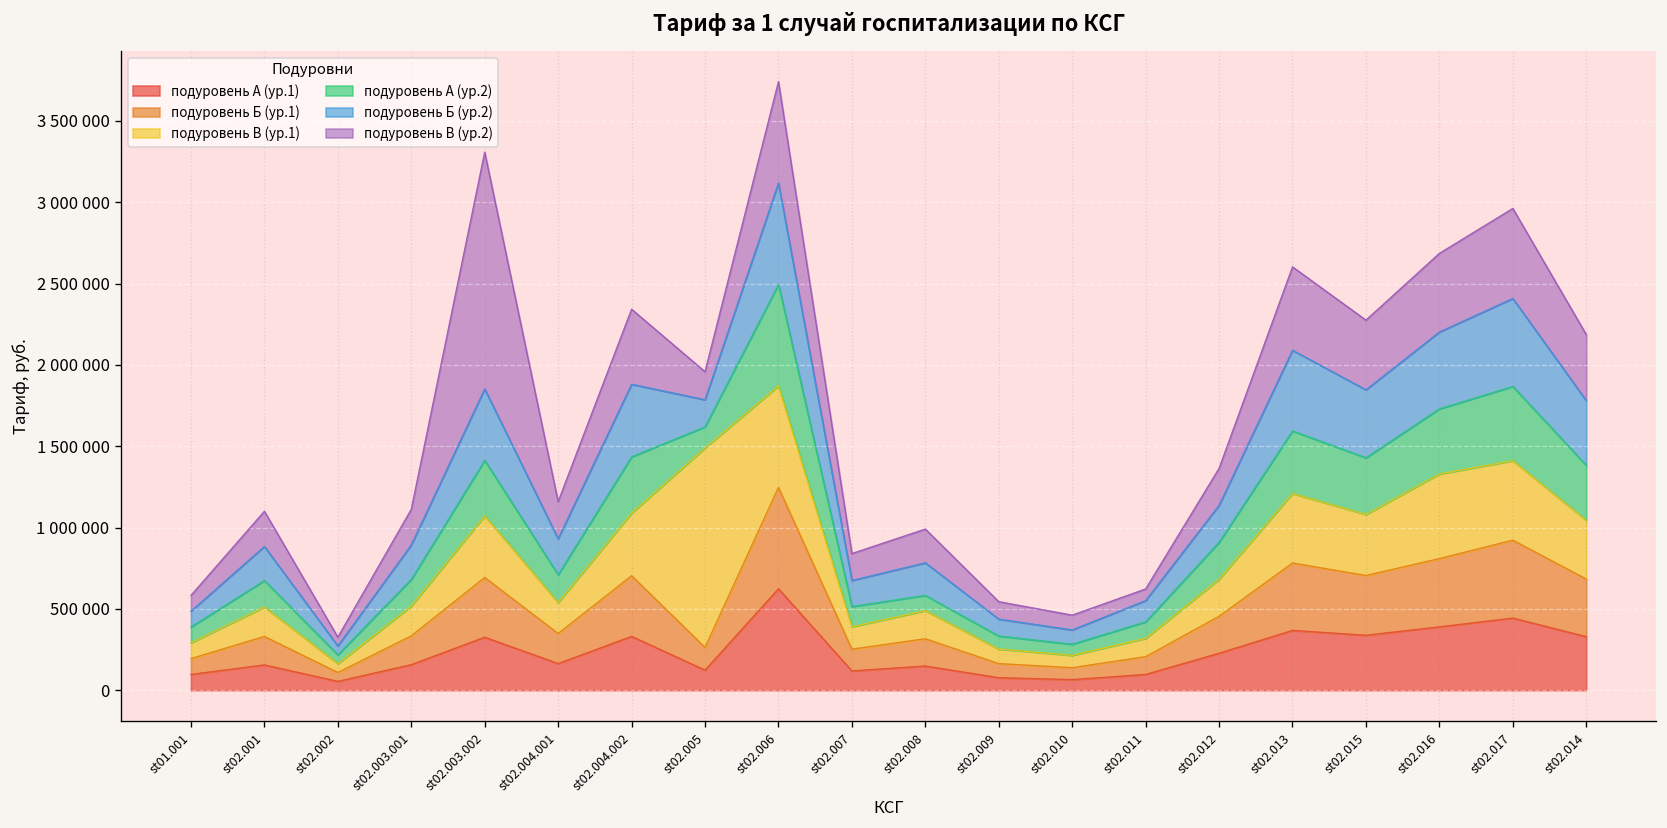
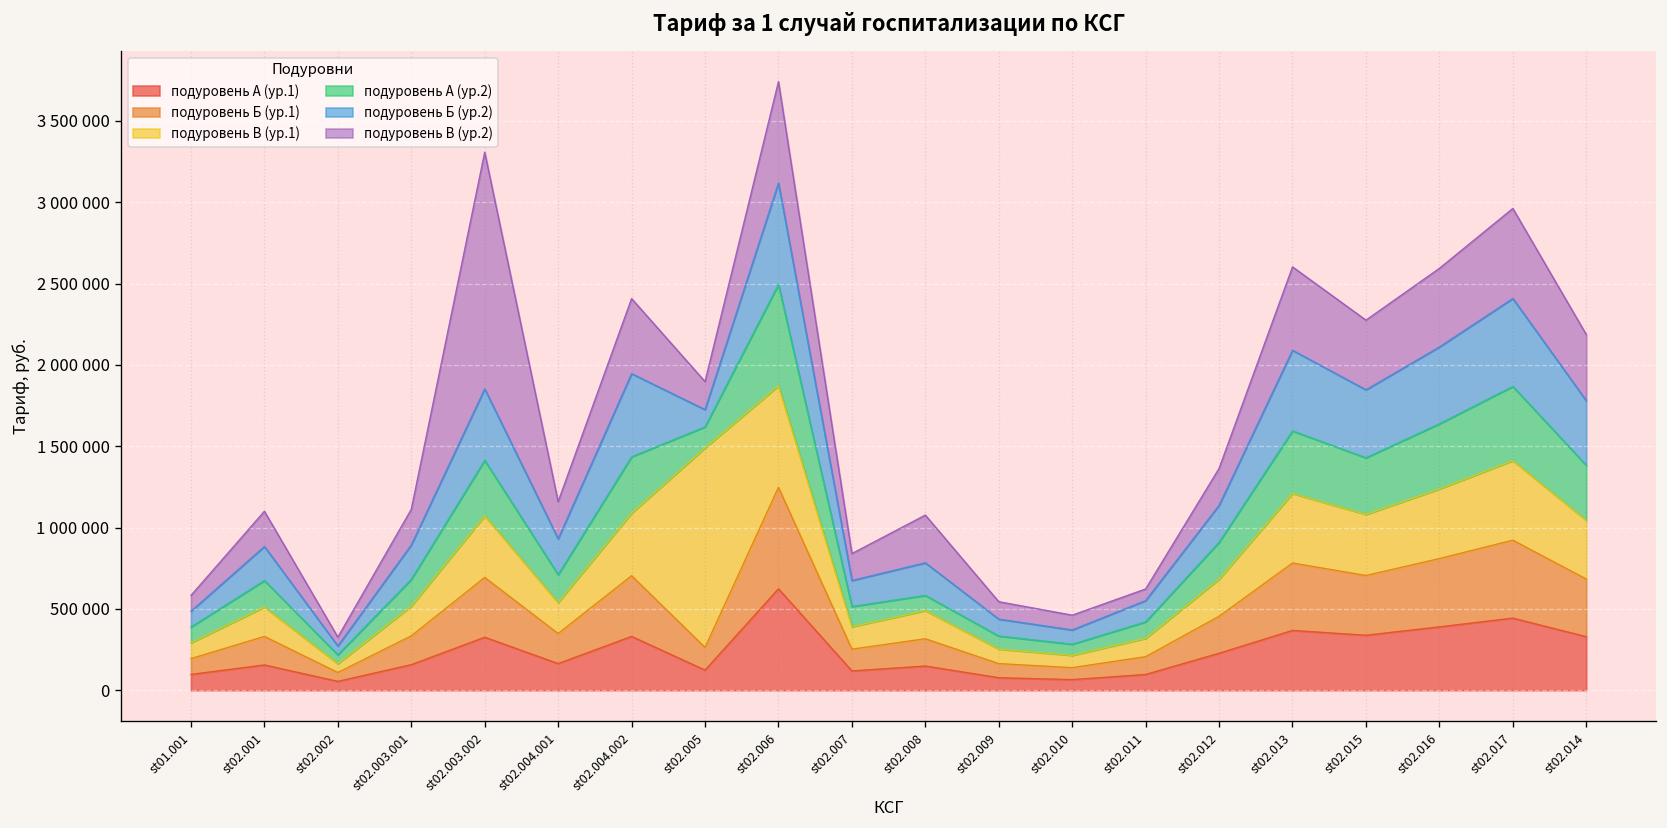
  {
    "подуровень В (ур.1)": {
      "st01.001": 100000,
      "st02.001": 180000,
      "st02.002": 50000,
      "st02.003.001": 180000,
      "st02.003.002": 380000,
      "st02.004.001": 190000,
      "st02.004.002": 380000,
      "st02.005": 1230000,
      "st02.006": 620000,
      "st02.007": 140000,
      "st02.008": 170000,
      "st02.009": 90000,
      "st02.010": 80000,
      "st02.011": 110000,
      "st02.012": 230000,
      "st02.013": 430000,
      "st02.015": 380000,
-     "st02.016": 520000,
+     "st02.016": 430000,
      "st02.017": 490000,
      "st02.014": 360000
    },
    "подуровень А (ур.2)": {
      "st01.001": 100000,
      "st02.001": 160000,
      "st02.002": 50000,
      "st02.003.001": 160000,
      "st02.003.002": 340000,
      "st02.004.001": 170000,
      "st02.004.002": 350000,
      "st02.005": 130000,
      "st02.006": 620000,
      "st02.007": 120000,
      "st02.008": 90000,
      "st02.009": 80000,
      "st02.010": 70000,
      "st02.011": 100000,
      "st02.012": 230000,
      "st02.013": 380000,
      "st02.015": 350000,
      "st02.016": 400000,
      "st02.017": 460000,
      "st02.014": 340000
    },
    "подуровень Б (ур.2)": {
      "st01.001": 100000,
      "st02.001": 210000,
      "st02.002": 50000,
      "st02.003.001": 210000,
      "st02.003.002": 440000,
      "st02.004.001": 220000,
-     "st02.004.002": 450000,
-     "st02.005": 170000,
+     "st02.004.002": 510000,
+     "st02.005": 110000,
      "st02.006": 620000,
      "st02.007": 160000,
      "st02.008": 200000,
      "st02.009": 100000,
      "st02.010": 90000,
      "st02.011": 130000,
      "st02.012": 230000,
      "st02.013": 500000,
      "st02.015": 420000,
      "st02.016": 470000,
      "st02.017": 540000,
      "st02.014": 400000
    },
    "подуровень В (ур.2)": {
      "st01.001": 100000,
      "st02.001": 220000,
      "st02.002": 50000,
      "st02.003.001": 220000,
      "st02.003.002": 1460000,
      "st02.004.001": 230000,
      "st02.004.002": 460000,
      "st02.005": 170000,
      "st02.006": 620000,
      "st02.007": 170000,
-     "st02.008": 210000,
+     "st02.008": 290000,
      "st02.009": 110000,
      "st02.010": 90000,
      "st02.011": 70000,
      "st02.012": 230000,
      "st02.013": 510000,
      "st02.015": 430000,
      "st02.016": 480000,
      "st02.017": 550000,
      "st02.014": 410000
    }
  }
